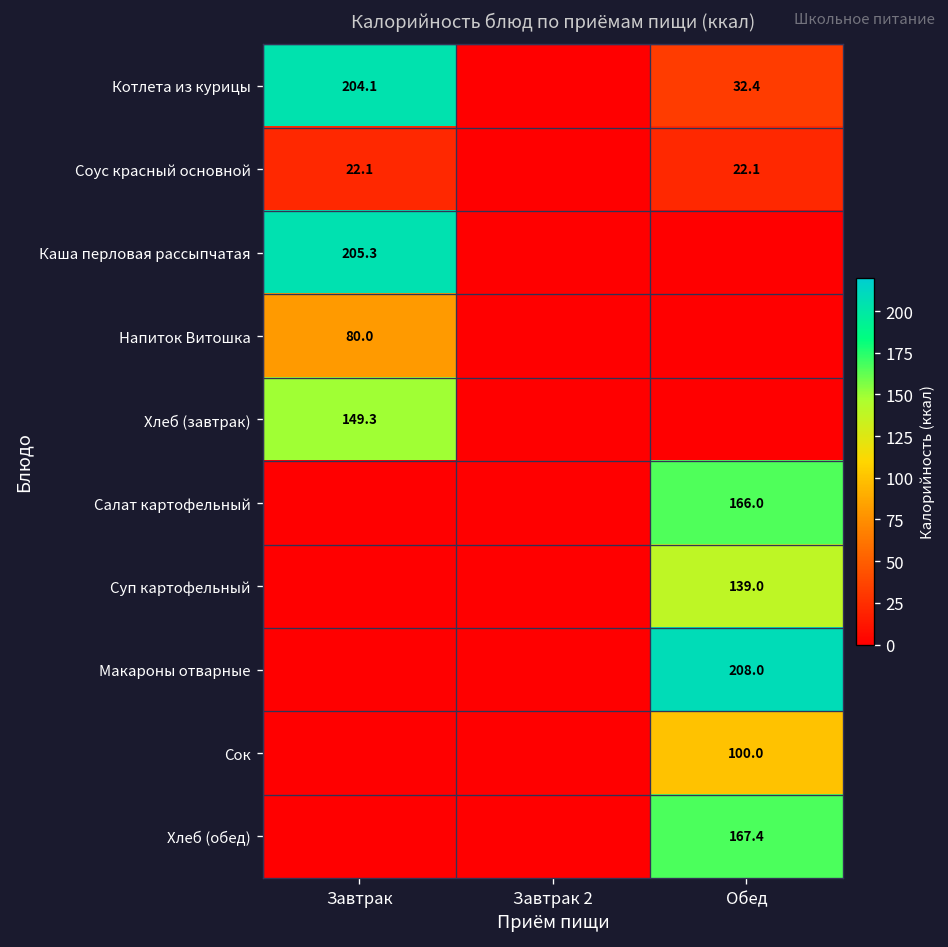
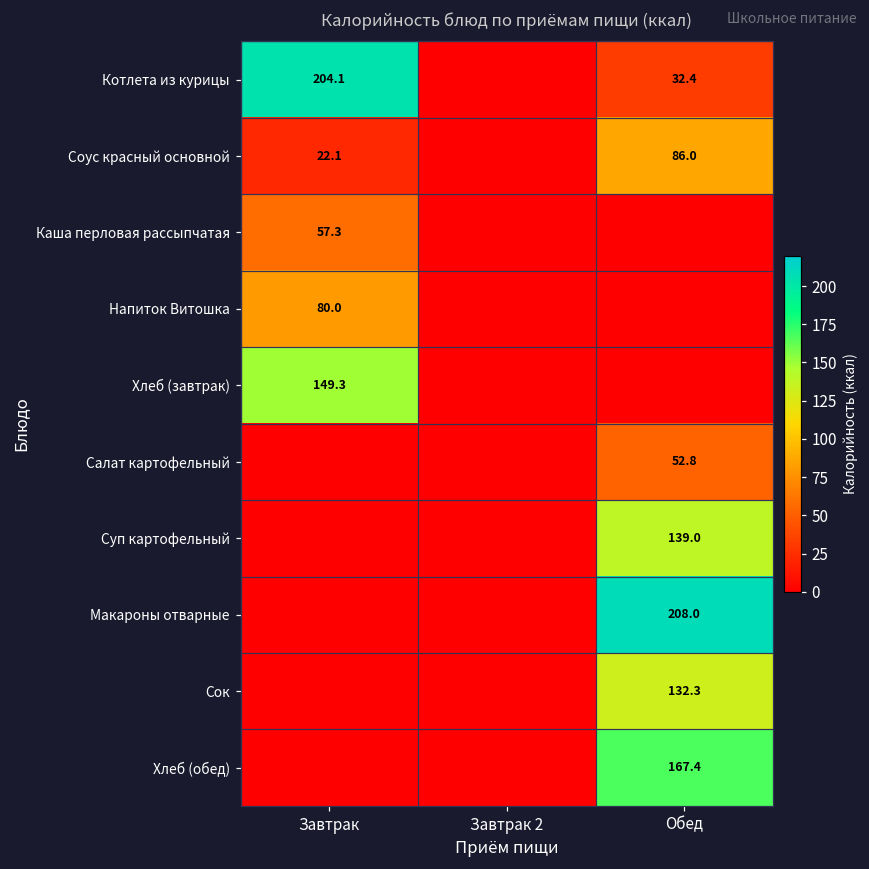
  {
    "Котлета из курицы": {
      "Завтрак": 204.1,
      "Обед": 32.4
    },
    "Соус красный основной": {
      "Завтрак": 22.1,
-     "Обед": 22.1
+     "Обед": 86.0
    },
    "Каша перловая рассыпчатая": {
-     "Завтрак": 205.3
+     "Завтрак": 57.3
    },
    "Напиток Витошка": {
      "Завтрак": 80.0
    },
    "Хлеб (завтрак)": {
      "Завтрак": 149.3
    },
    "Салат картофельный": {
-     "Обед": 166.0
+     "Обед": 52.8
    },
    "Суп картофельный": {
      "Обед": 139.0
    },
    "Макароны отварные": {
      "Обед": 208.0
    },
    "Сок": {
-     "Обед": 100.0
+     "Обед": 132.3
    },
    "Хлеб (обед)": {
      "Обед": 167.4
    }
  }
